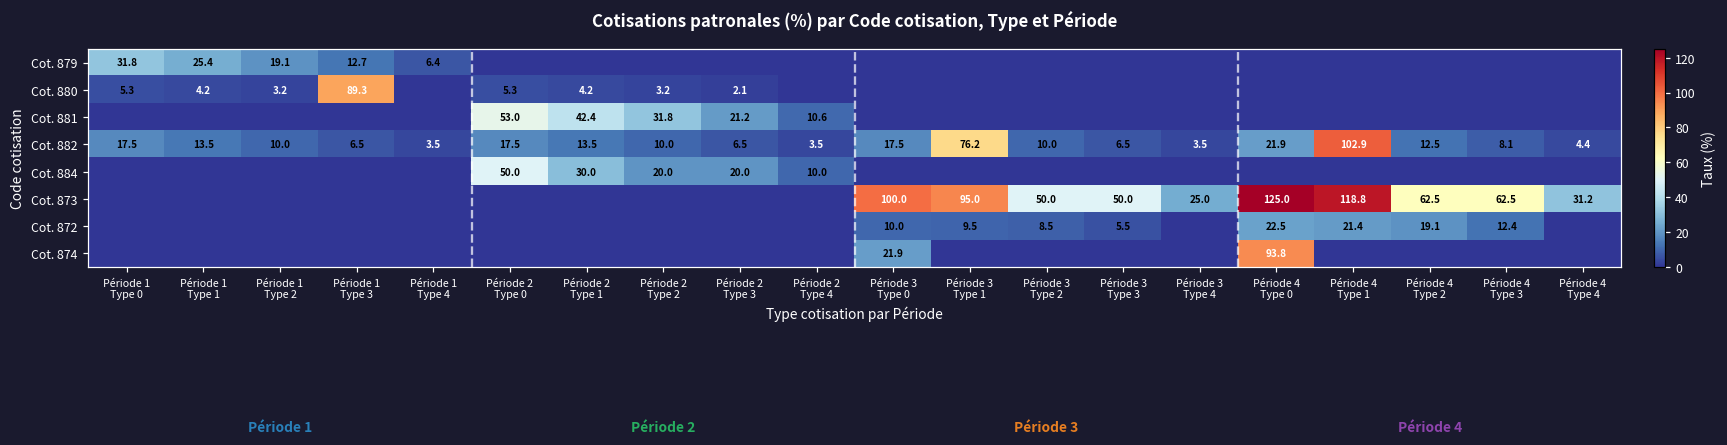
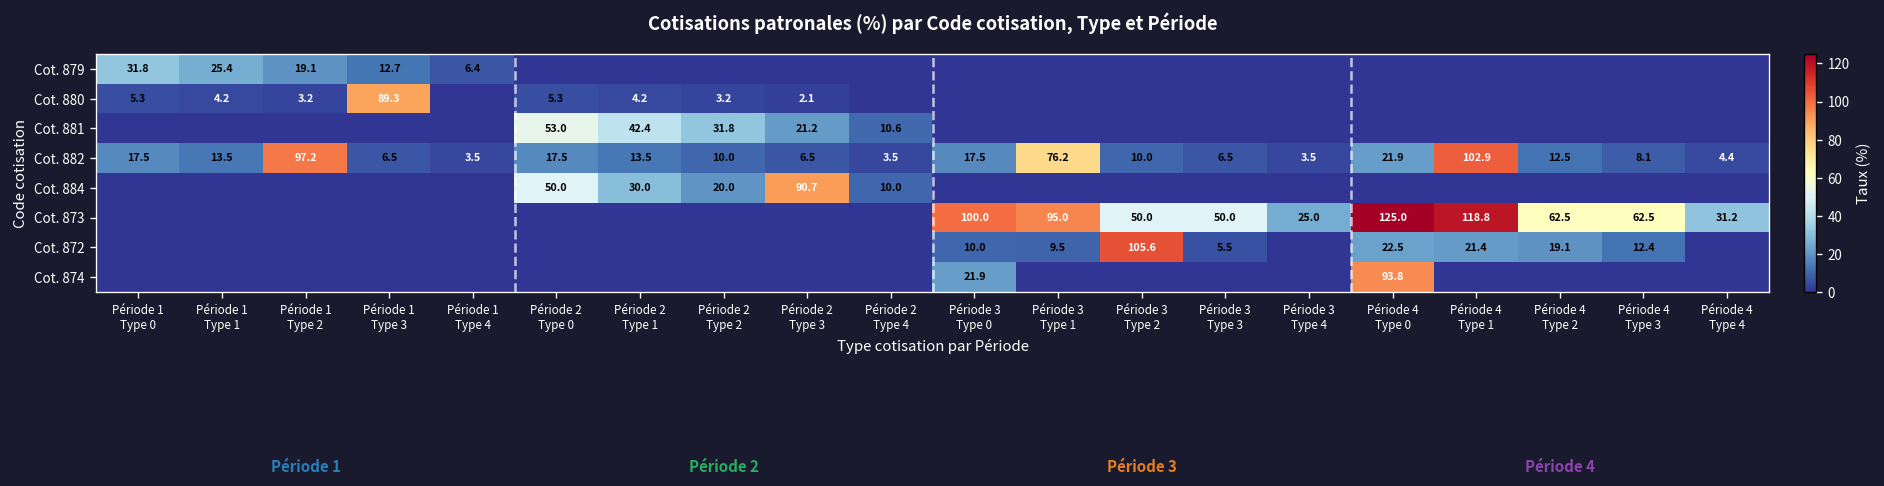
  {
    "Cot. 879": {
      "Période 1 Type 0": 31.8,
      "Période 1 Type 1": 25.4,
      "Période 1 Type 2": 19.1,
      "Période 1 Type 3": 12.7,
      "Période 1 Type 4": 6.4
    },
    "Cot. 880": {
      "Période 1 Type 0": 5.3,
      "Période 1 Type 1": 4.2,
      "Période 1 Type 2": 3.2,
      "Période 1 Type 3": 89.3,
      "Période 2 Type 0": 5.3,
      "Période 2 Type 1": 4.2,
      "Période 2 Type 2": 3.2,
      "Période 2 Type 3": 2.1
    },
    "Cot. 881": {
      "Période 2 Type 0": 53.0,
      "Période 2 Type 1": 42.4,
      "Période 2 Type 2": 31.8,
      "Période 2 Type 3": 21.2,
      "Période 2 Type 4": 10.6
    },
    "Cot. 882": {
      "Période 1 Type 0": 17.5,
      "Période 1 Type 1": 13.5,
-     "Période 1 Type 2": 10.0,
+     "Période 1 Type 2": 97.2,
      "Période 1 Type 3": 6.5,
      "Période 1 Type 4": 3.5,
      "Période 2 Type 0": 17.5,
      "Période 2 Type 1": 13.5,
      "Période 2 Type 2": 10.0,
      "Période 2 Type 3": 6.5,
      "Période 2 Type 4": 3.5,
      "Période 3 Type 0": 17.5,
      "Période 3 Type 1": 76.2,
      "Période 3 Type 2": 10.0,
      "Période 3 Type 3": 6.5,
      "Période 3 Type 4": 3.5,
      "Période 4 Type 0": 21.9,
      "Période 4 Type 1": 102.9,
      "Période 4 Type 2": 12.5,
      "Période 4 Type 3": 8.1,
      "Période 4 Type 4": 4.4
    },
    "Cot. 884": {
      "Période 2 Type 0": 50.0,
      "Période 2 Type 1": 30.0,
      "Période 2 Type 2": 20.0,
-     "Période 2 Type 3": 20.0,
+     "Période 2 Type 3": 90.7,
      "Période 2 Type 4": 10.0
    },
    "Cot. 873": {
      "Période 3 Type 0": 100.0,
      "Période 3 Type 1": 95.0,
      "Période 3 Type 2": 50.0,
      "Période 3 Type 3": 50.0,
      "Période 3 Type 4": 25.0,
      "Période 4 Type 0": 125.0,
      "Période 4 Type 1": 118.8,
      "Période 4 Type 2": 62.5,
      "Période 4 Type 3": 62.5,
      "Période 4 Type 4": 31.2
    },
    "Cot. 872": {
      "Période 3 Type 0": 10.0,
      "Période 3 Type 1": 9.5,
-     "Période 3 Type 2": 8.5,
+     "Période 3 Type 2": 105.6,
      "Période 3 Type 3": 5.5,
      "Période 4 Type 0": 22.5,
      "Période 4 Type 1": 21.4,
      "Période 4 Type 2": 19.1,
      "Période 4 Type 3": 12.4
    },
    "Cot. 874": {
      "Période 3 Type 0": 21.9,
      "Période 4 Type 0": 93.8
    }
  }
